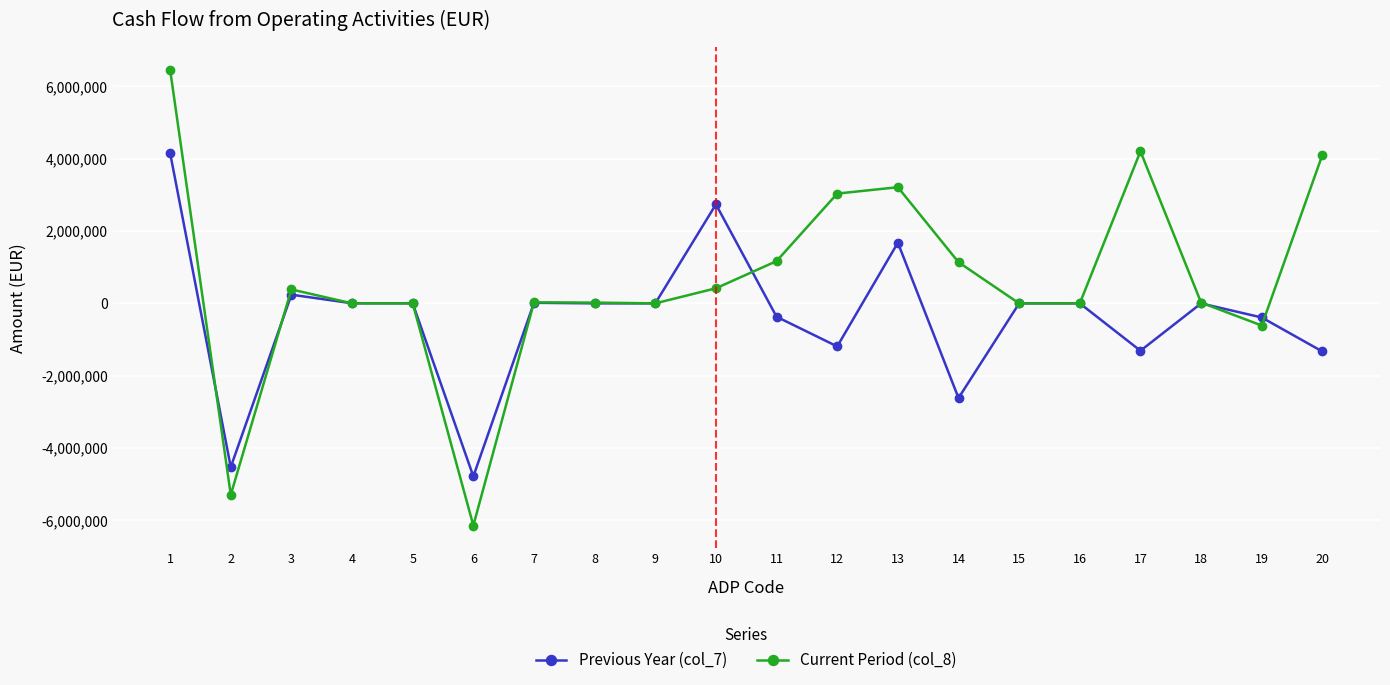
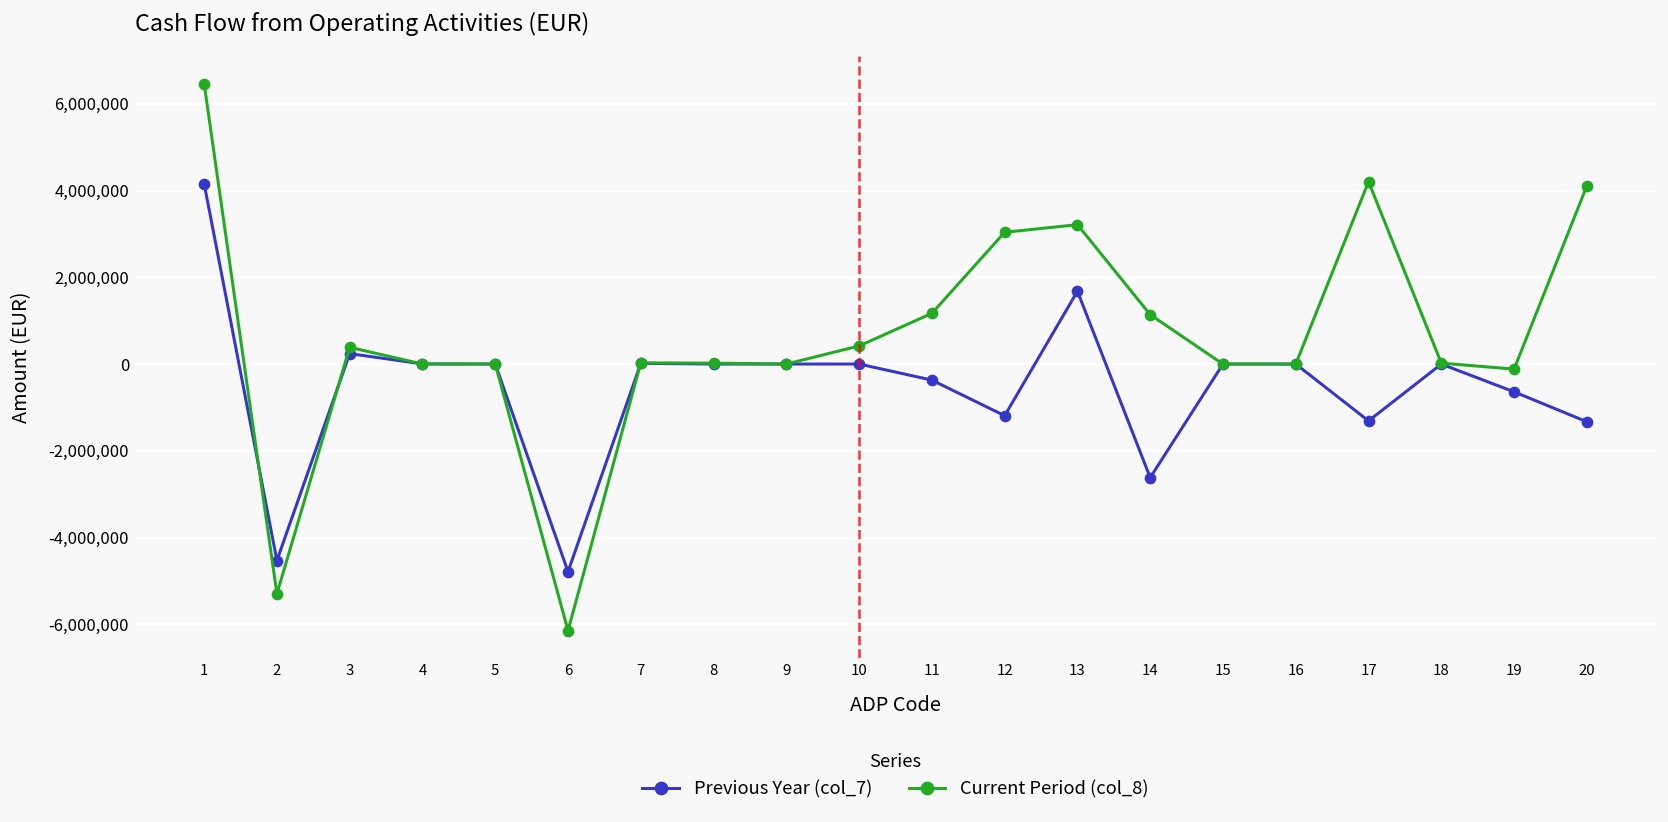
  {
    "Previous Year (col_7)": {
      "1": "4,200,000",
      "2": "-4,500,000",
      "3": "200,000",
      "6": "-4,800,000",
-     "10": "2,700,000",
+     "10": "0",
      "11": "-400,000",
      "12": "-1,200,000",
      "13": "1,700,000",
      "14": "-2,600,000",
      "17": "-1,300,000",
-     "19": "-400,000",
+     "19": "-600,000",
      "20": "-1,300,000"
    },
    "Current Period (col_8)": {
      "1": "6,500,000",
      "2": "-5,300,000",
      "3": "400,000",
      "6": "-6,100,000",
      "10": "400,000",
      "11": "1,200,000",
      "12": "3,000,000",
      "13": "3,200,000",
      "14": "1,100,000",
      "17": "4,200,000",
-     "19": "-600,000",
+     "19": "-100,000",
      "20": "4,100,000"
    }
  }
